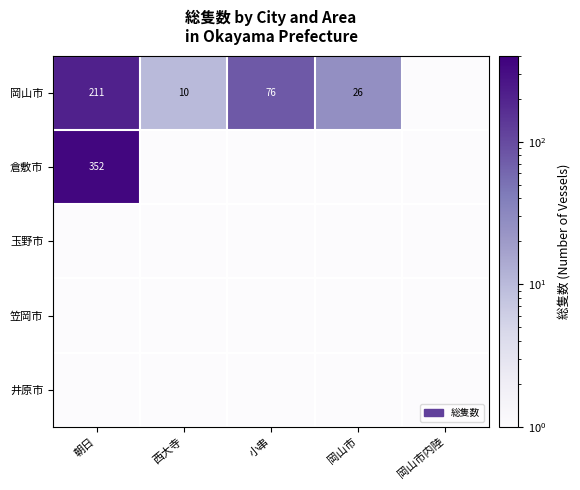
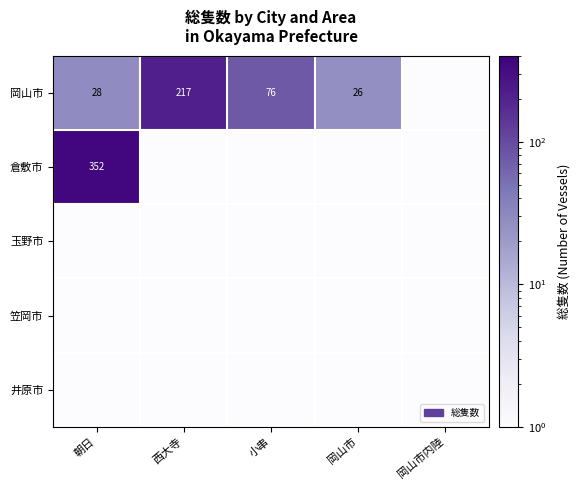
  {
    "岡山市": {
-     "朝日": 211,
-     "西大寺": 10,
+     "朝日": 28,
+     "西大寺": 217,
      "小串": 76,
      "岡山市": 26
    },
    "倉敷市": {
      "朝日": 352
    }
  }
